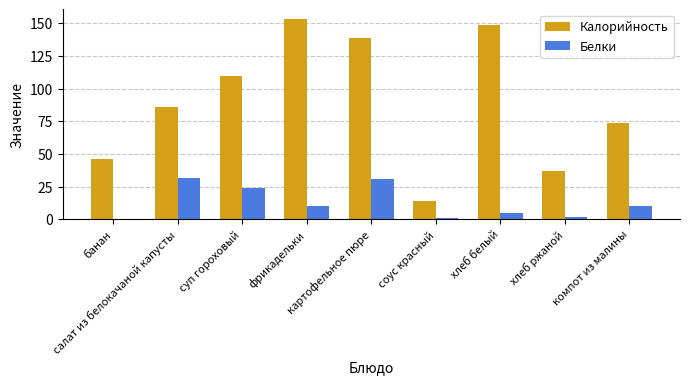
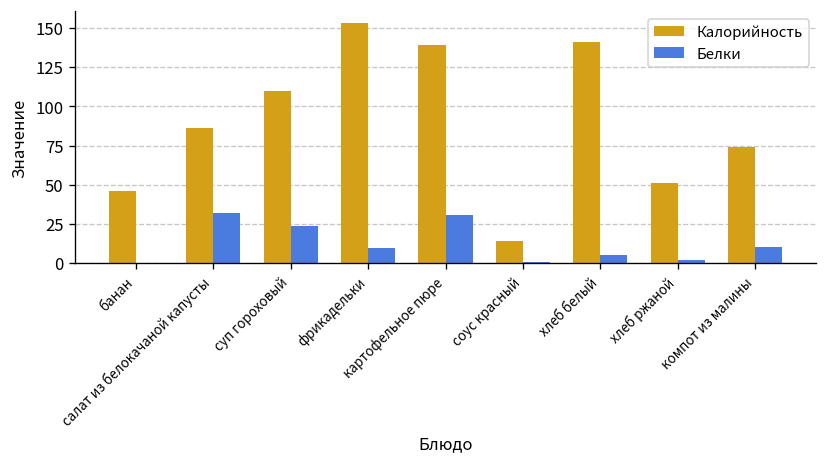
  {
    "Калорийность": {
      "банан": 46,
      "салат из белокачаной капусты": 86,
      "суп гороховый": 110,
      "фрикадельки": 153,
      "картофельное пюре": 139,
      "соус красный": 14,
-     "хлеб белый": 149,
-     "хлеб ржаной": 37,
+     "хлеб белый": 141,
+     "хлеб ржаной": 51,
      "компот из малины": 74
    },
    "Белки": {
      "банан": 0,
      "салат из белокачаной капусты": 32,
      "суп гороховый": 24,
      "фрикадельки": 10,
      "картофельное пюре": 31,
      "хлеб белый": 5,
      "хлеб ржаной": 2,
      "компот из малины": 10
    }
  }
